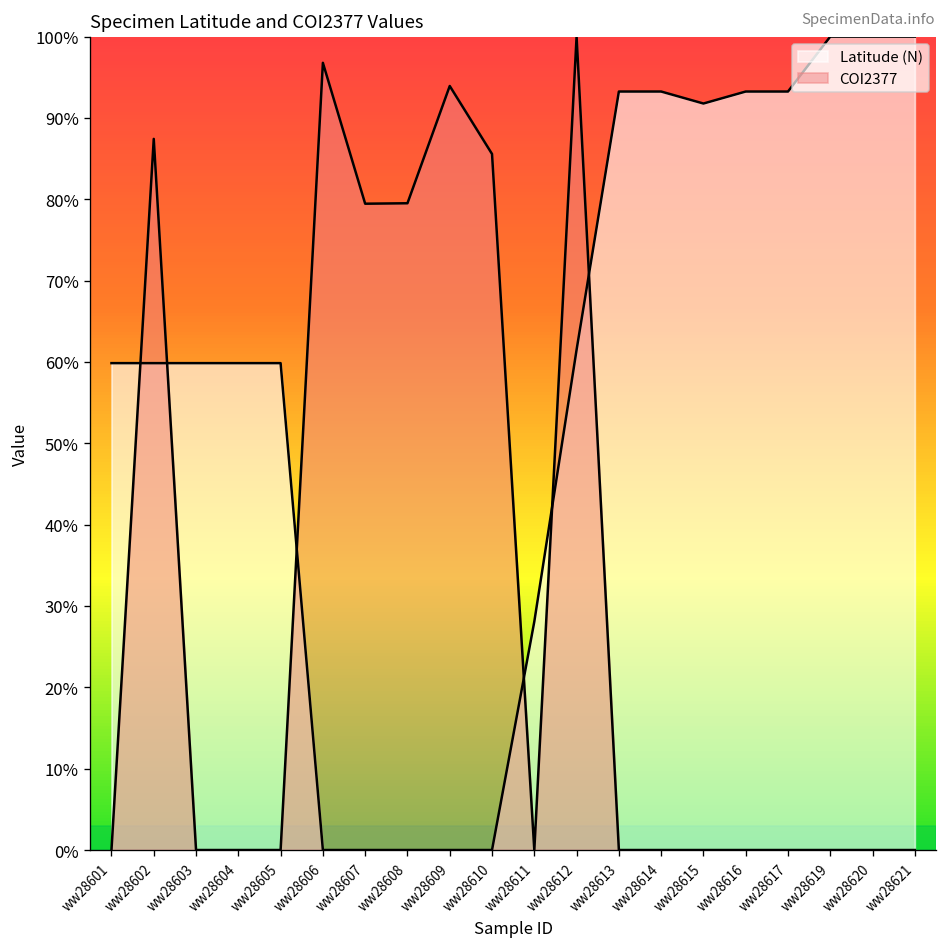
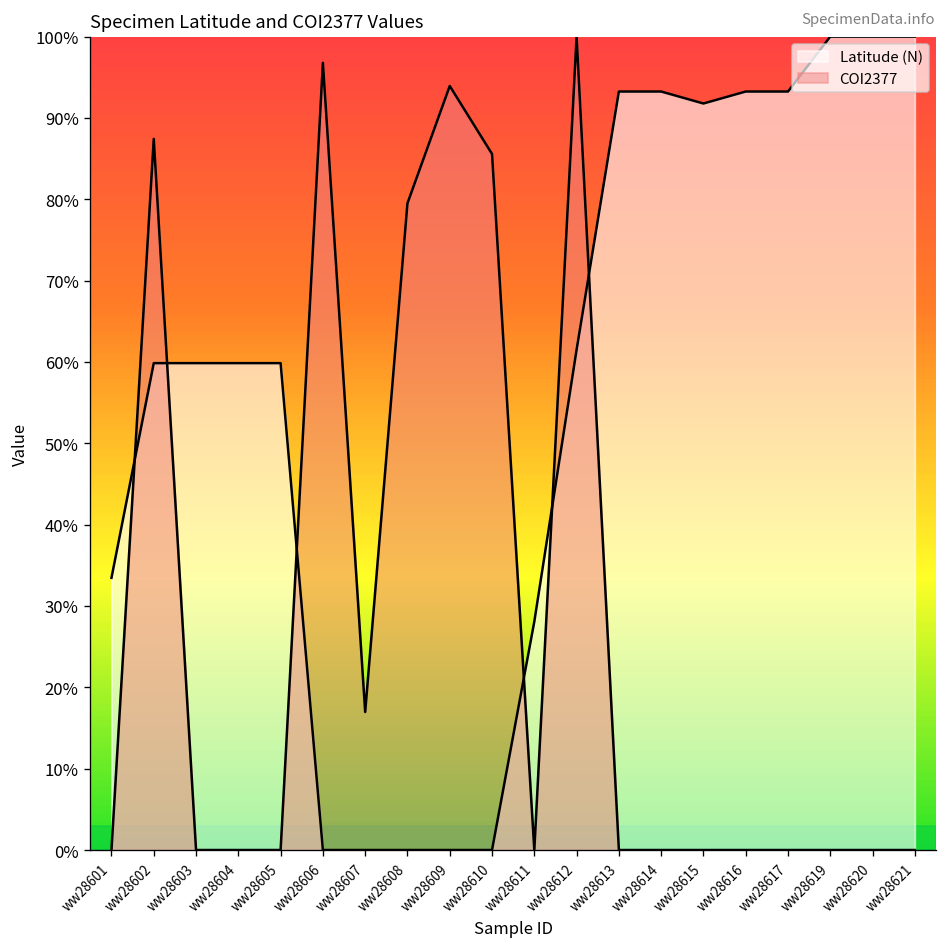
  {
    "Latitude (N)": {
-     "ww28601": "60%",
+     "ww28601": "33%",
      "ww28602": "60%",
      "ww28603": "60%",
      "ww28604": "60%",
      "ww28605": "60%",
      "ww28611": "28%",
      "ww28612": "62%",
      "ww28613": "93%",
      "ww28614": "93%",
      "ww28615": "92%",
      "ww28616": "93%",
      "ww28617": "93%",
      "ww28619": "100%",
      "ww28620": "100%",
      "ww28621": "100%"
    },
    "COI2377": {
      "ww28602": "87%",
      "ww28606": "97%",
-     "ww28607": "79%",
+     "ww28607": "17%",
      "ww28608": "80%",
      "ww28609": "94%",
      "ww28610": "86%",
      "ww28612": "100%"
    }
  }
